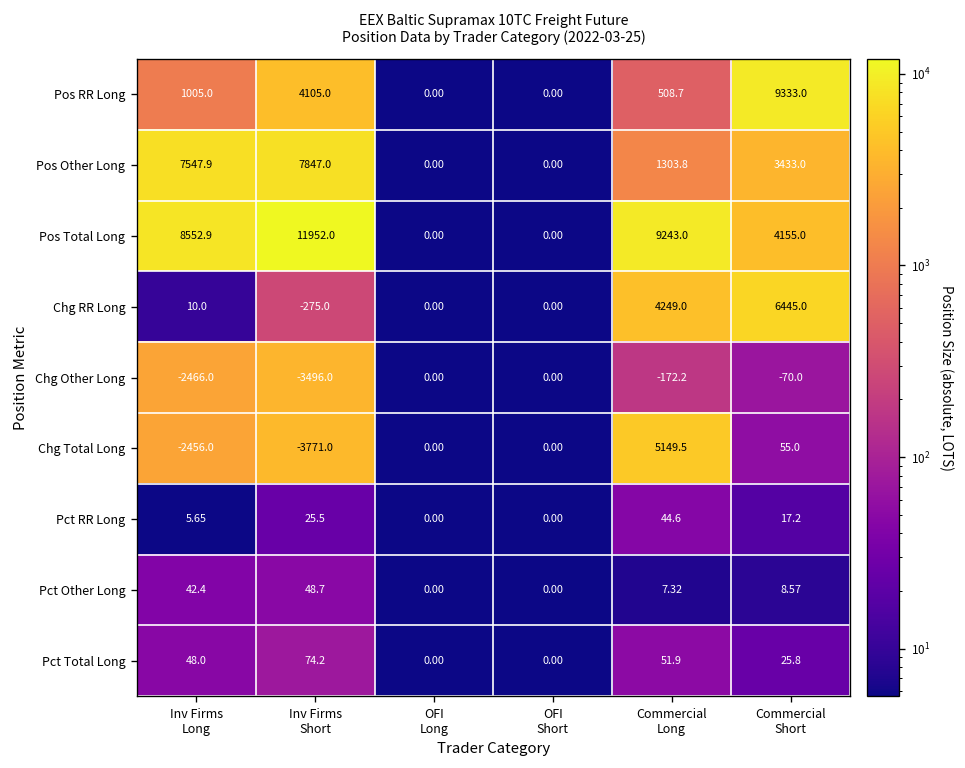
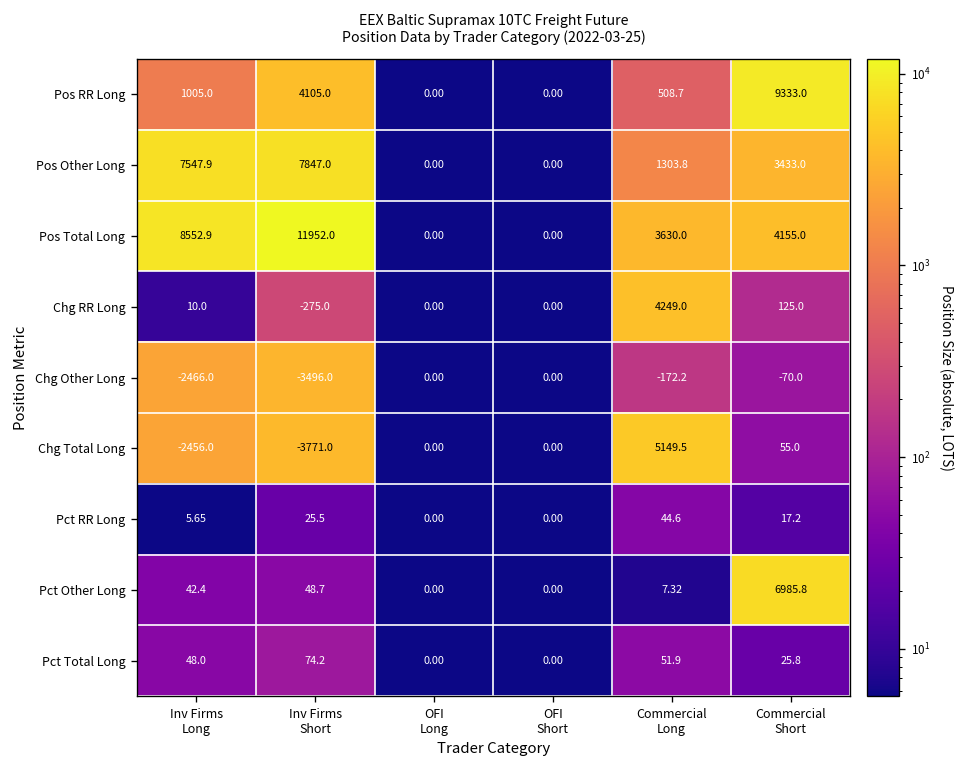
  {
    "Pos RR Long": {
      "Inv Firms Long": 1005.0,
      "Inv Firms Short": 4105.0,
      "OFI Long": 0.00,
      "OFI Short": 0.00,
      "Commercial Long": 508.7,
      "Commercial Short": 9333.0
    },
    "Pos Other Long": {
      "Inv Firms Long": 7547.9,
      "Inv Firms Short": 7847.0,
      "OFI Long": 0.00,
      "OFI Short": 0.00,
      "Commercial Long": 1303.8,
      "Commercial Short": 3433.0
    },
    "Pos Total Long": {
      "Inv Firms Long": 8552.9,
      "Inv Firms Short": 11952.0,
      "OFI Long": 0.00,
      "OFI Short": 0.00,
-     "Commercial Long": 9243.0,
+     "Commercial Long": 3630.0,
      "Commercial Short": 4155.0
    },
    "Chg RR Long": {
      "Inv Firms Long": 10.0,
      "Inv Firms Short": -275.0,
      "OFI Long": 0.00,
      "OFI Short": 0.00,
      "Commercial Long": 4249.0,
-     "Commercial Short": 6445.0
+     "Commercial Short": 125.0
    },
    "Chg Other Long": {
      "Inv Firms Long": -2466.0,
      "Inv Firms Short": -3496.0,
      "OFI Long": 0.00,
      "OFI Short": 0.00,
      "Commercial Long": -172.2,
      "Commercial Short": -70.0
    },
    "Chg Total Long": {
      "Inv Firms Long": -2456.0,
      "Inv Firms Short": -3771.0,
      "OFI Long": 0.00,
      "OFI Short": 0.00,
      "Commercial Long": 5149.5,
      "Commercial Short": 55.0
    },
    "Pct RR Long": {
      "Inv Firms Long": 5.65,
      "Inv Firms Short": 25.5,
      "OFI Long": 0.00,
      "OFI Short": 0.00,
      "Commercial Long": 44.6,
      "Commercial Short": 17.2
    },
    "Pct Other Long": {
      "Inv Firms Long": 42.4,
      "Inv Firms Short": 48.7,
      "OFI Long": 0.00,
      "OFI Short": 0.00,
      "Commercial Long": 7.32,
-     "Commercial Short": 8.57
+     "Commercial Short": 6985.8
    },
    "Pct Total Long": {
      "Inv Firms Long": 48.0,
      "Inv Firms Short": 74.2,
      "OFI Long": 0.00,
      "OFI Short": 0.00,
      "Commercial Long": 51.9,
      "Commercial Short": 25.8
    }
  }
